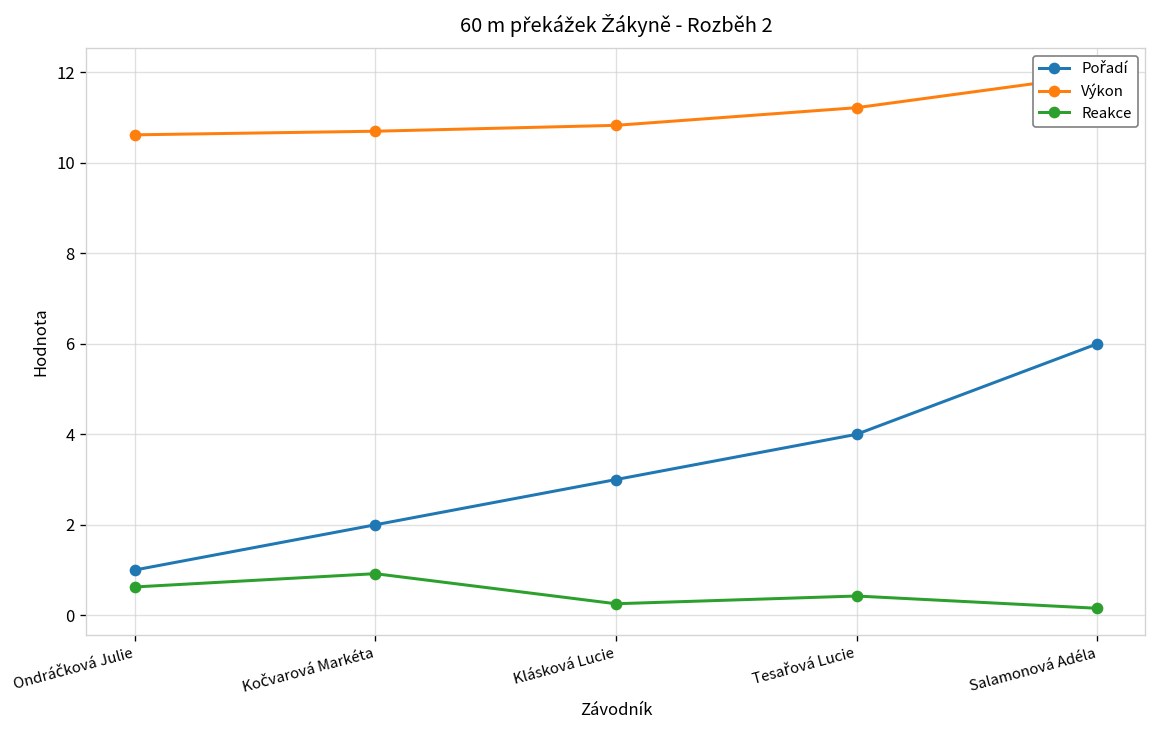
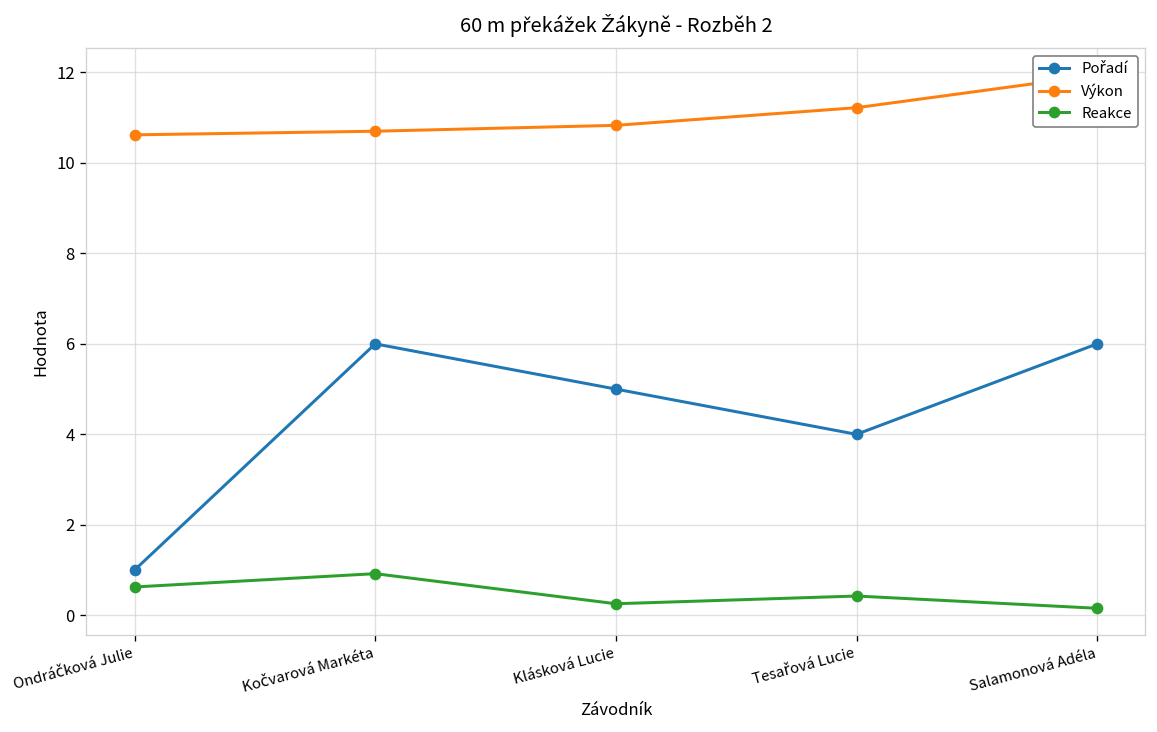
  {
    "Pořadí": {
      "Ondráčková Julie": 1,
-     "Kočvarová Markéta": 2,
-     "Klásková Lucie": 3,
+     "Kočvarová Markéta": 6,
+     "Klásková Lucie": 5,
      "Tesařová Lucie": 4,
      "Salamonová Adéla": 6
    },
    "Výkon": {
      "Ondráčková Julie": 10.6,
      "Kočvarová Markéta": 10.7,
      "Klásková Lucie": 10.8,
      "Tesařová Lucie": 11.2
    },
    "Reakce": {
      "Ondráčková Julie": 0.6,
      "Kočvarová Markéta": 0.9,
      "Klásková Lucie": 0.3,
      "Tesařová Lucie": 0.4,
      "Salamonová Adéla": 0.2
    }
  }
